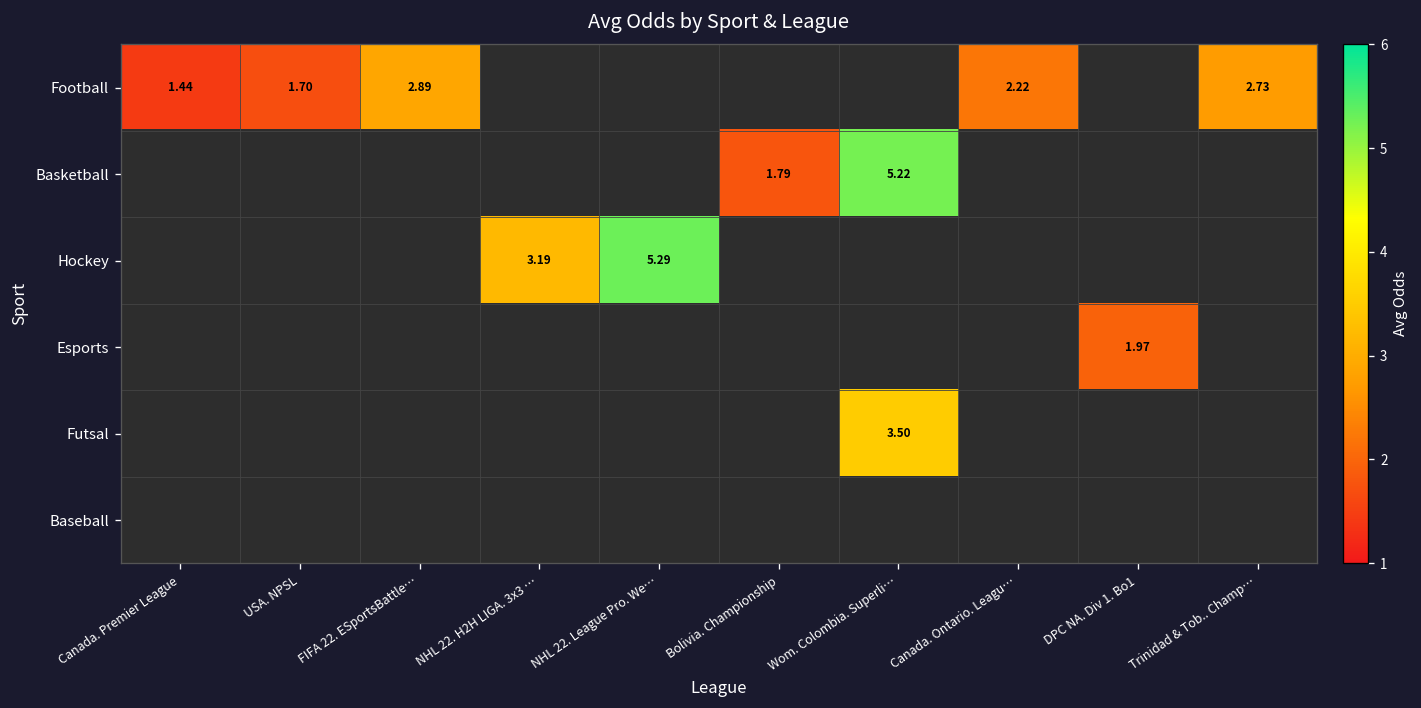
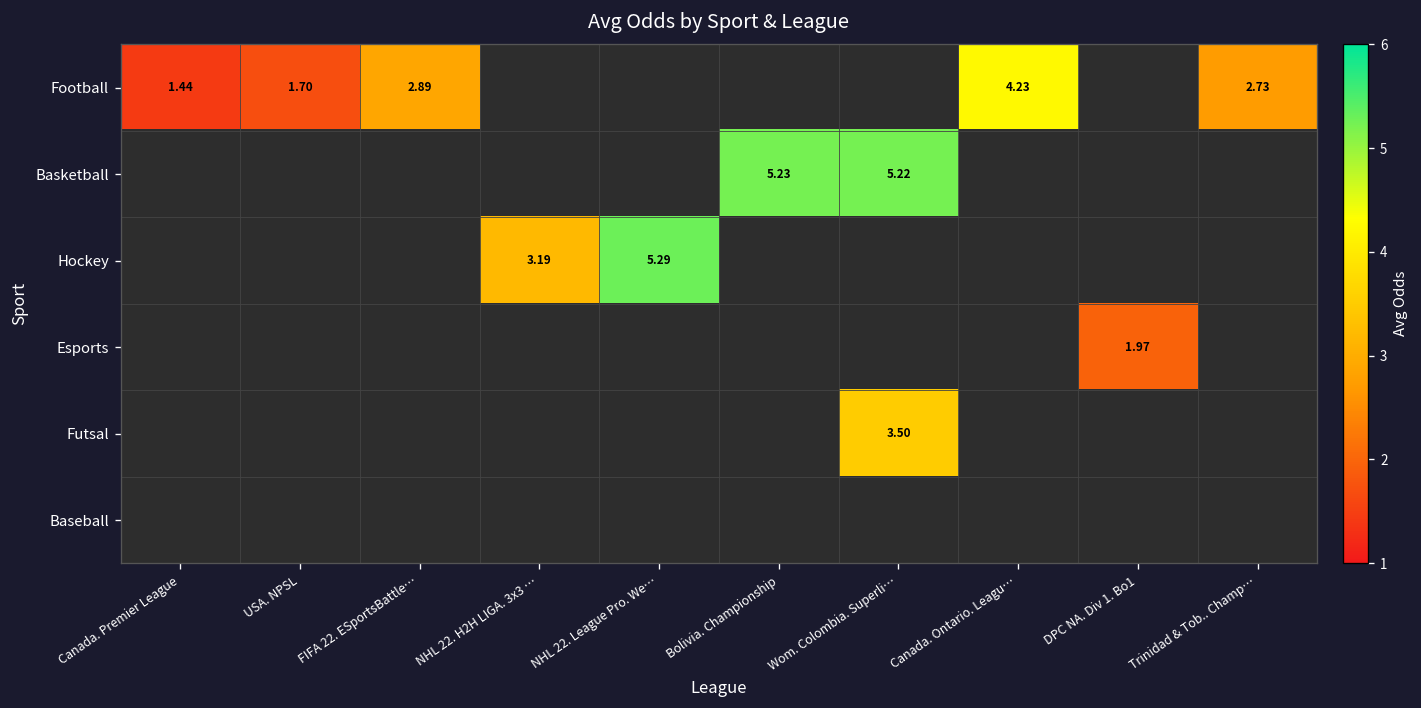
  {
    "Football": {
      "Canada. Premier League": 1.44,
      "USA. NPSL": 1.70,
      "FIFA 22. ESportsBattle…": 2.89,
-     "Canada. Ontario. Leagu…": 2.22,
+     "Canada. Ontario. Leagu…": 4.23,
      "Trinidad & Tob.. Champ…": 2.73
    },
    "Basketball": {
-     "Bolivia. Championship": 1.79,
+     "Bolivia. Championship": 5.23,
      "Wom. Colombia. Superli…": 5.22
    },
    "Hockey": {
      "NHL 22. H2H LIGA. 3x3 …": 3.19,
      "NHL 22. League Pro. We…": 5.29
    },
    "Esports": {
      "DPC NA. Div 1. Bo1": 1.97
    },
    "Futsal": {
      "Wom. Colombia. Superli…": 3.50
    }
  }
